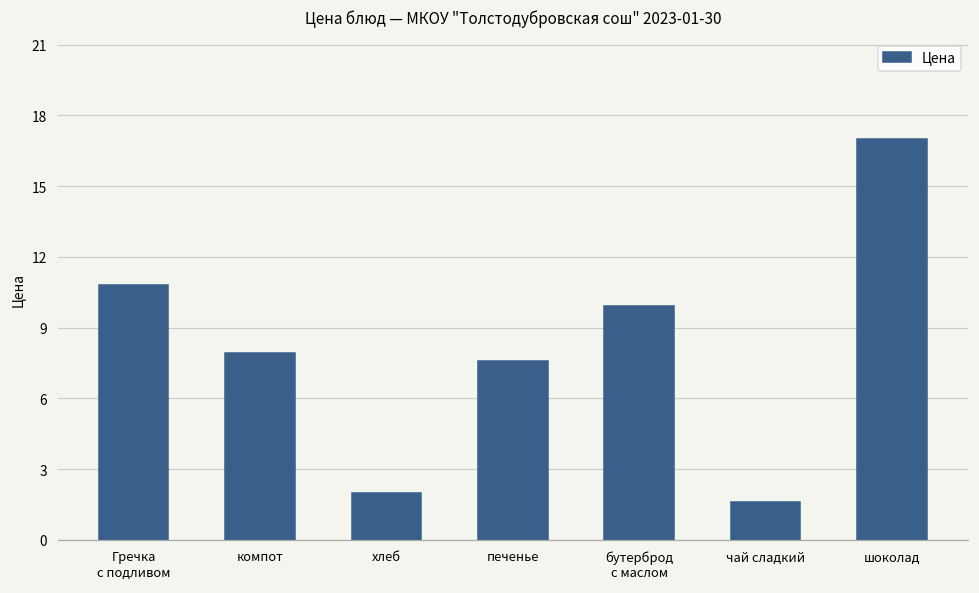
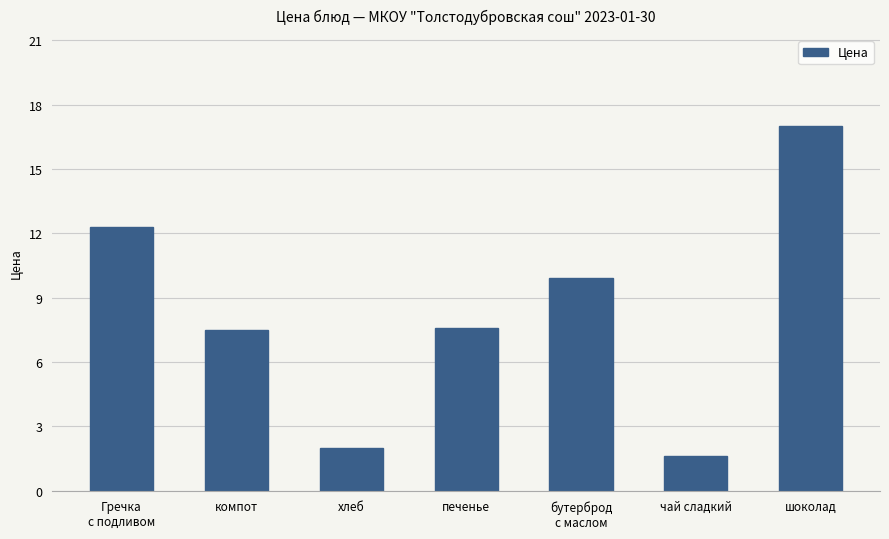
  {
-   "Гречка с подливом": 10.8,
-   "компот": 7.9,
+   "Гречка с подливом": 12.3,
+   "компот": 7.5,
    "хлеб": 2.0,
    "печенье": 7.6,
    "бутерброд с маслом": 9.9,
    "чай сладкий": 1.6,
    "шоколад": 17.0
  }
